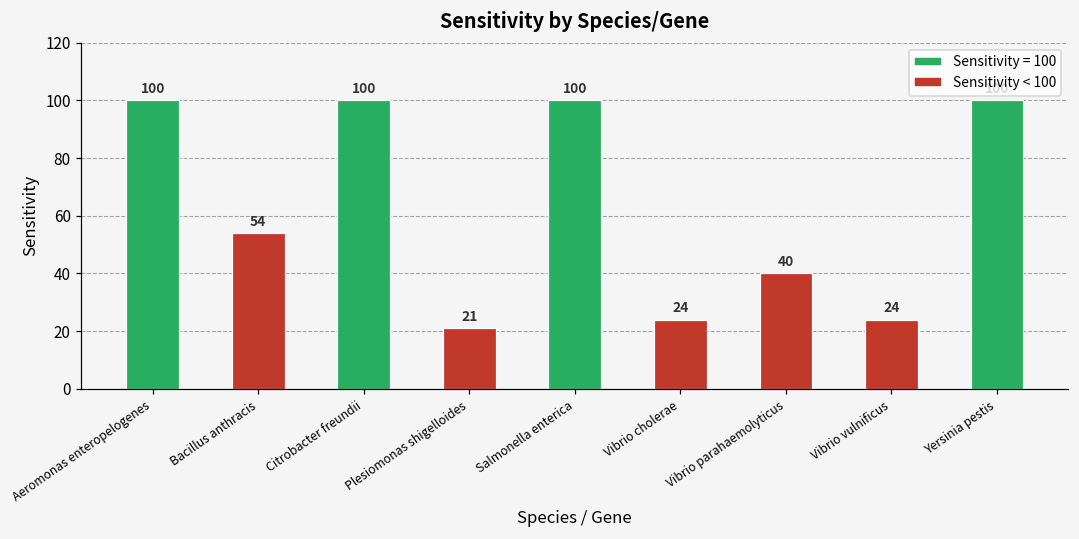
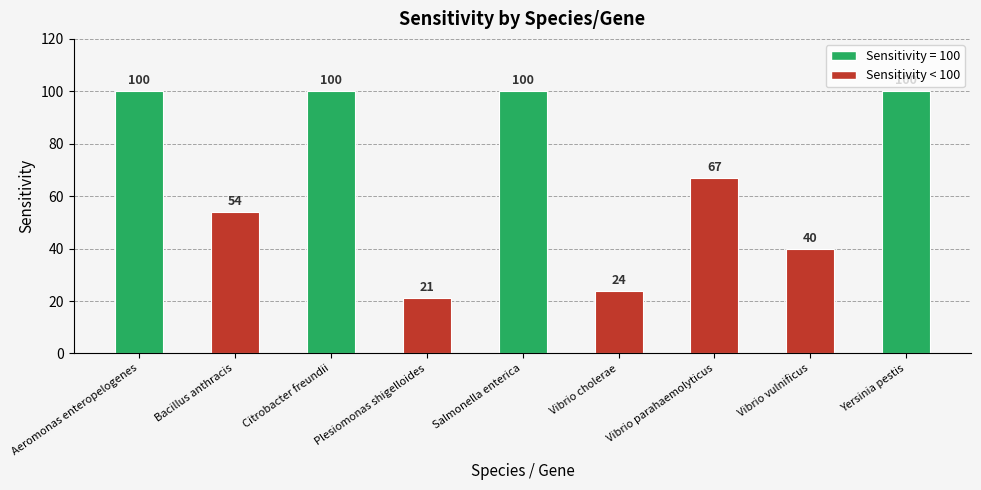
  {
    "Aeromonas enteropelogenes": 100,
    "Bacillus anthracis": 54,
    "Citrobacter freundii": 100,
    "Plesiomonas shigelloides": 21,
    "Salmonella enterica": 100,
    "Vibrio cholerae": 24,
-   "Vibrio parahaemolyticus": 40,
-   "Vibrio vulnificus": 24
+   "Vibrio parahaemolyticus": 67,
+   "Vibrio vulnificus": 40
  }
